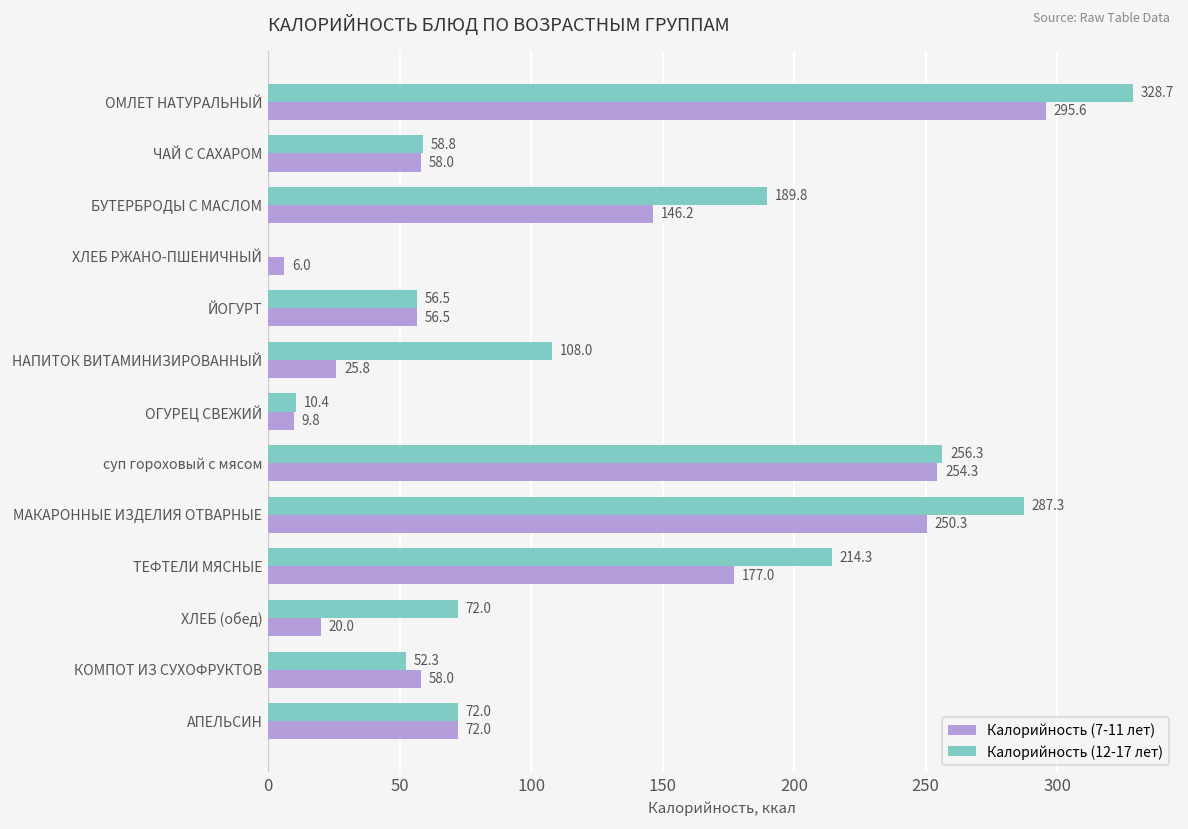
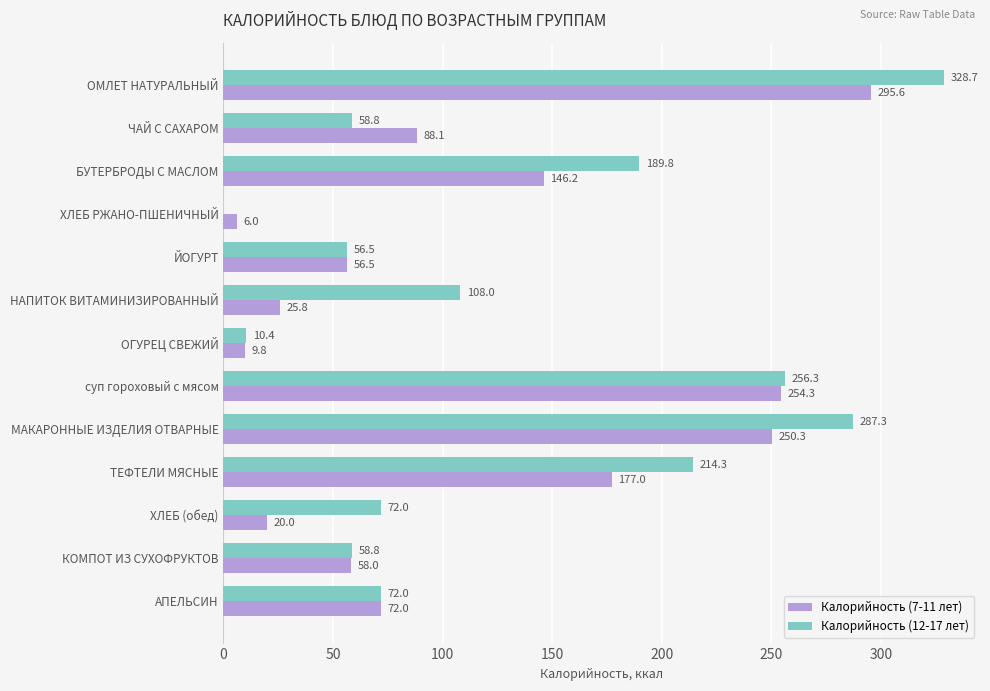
  {
    "Калорийность (7-11 лет)": {
      "ОМЛЕТ НАТУРАЛЬНЫЙ": 295.6,
-     "ЧАЙ С САХАРОМ": 58.0,
+     "ЧАЙ С САХАРОМ": 88.1,
      "БУТЕРБРОДЫ С МАСЛОМ": 146.2,
      "ХЛЕБ РЖАНО-ПШЕНИЧНЫЙ": 6.0,
      "ЙОГУРТ": 56.5,
      "НАПИТОК ВИТАМИНИЗИРОВАННЫЙ": 25.8,
      "ОГУРЕЦ СВЕЖИЙ": 9.8,
      "суп гороховый с мясом": 254.3,
      "МАКАРОННЫЕ ИЗДЕЛИЯ ОТВАРНЫЕ": 250.3,
      "ТЕФТЕЛИ МЯСНЫЕ": 177.0,
      "ХЛЕБ (обед)": 20.0,
      "КОМПОТ ИЗ СУХОФРУКТОВ": 58.0,
      "АПЕЛЬСИН": 72.0
    },
    "Калорийность (12-17 лет)": {
      "ОМЛЕТ НАТУРАЛЬНЫЙ": 328.7,
      "ЧАЙ С САХАРОМ": 58.8,
      "БУТЕРБРОДЫ С МАСЛОМ": 189.8,
      "ЙОГУРТ": 56.5,
      "НАПИТОК ВИТАМИНИЗИРОВАННЫЙ": 108.0,
      "ОГУРЕЦ СВЕЖИЙ": 10.4,
      "суп гороховый с мясом": 256.3,
      "МАКАРОННЫЕ ИЗДЕЛИЯ ОТВАРНЫЕ": 287.3,
      "ТЕФТЕЛИ МЯСНЫЕ": 214.3,
      "ХЛЕБ (обед)": 72.0,
-     "КОМПОТ ИЗ СУХОФРУКТОВ": 52.3,
+     "КОМПОТ ИЗ СУХОФРУКТОВ": 58.8,
      "АПЕЛЬСИН": 72.0
    }
  }
